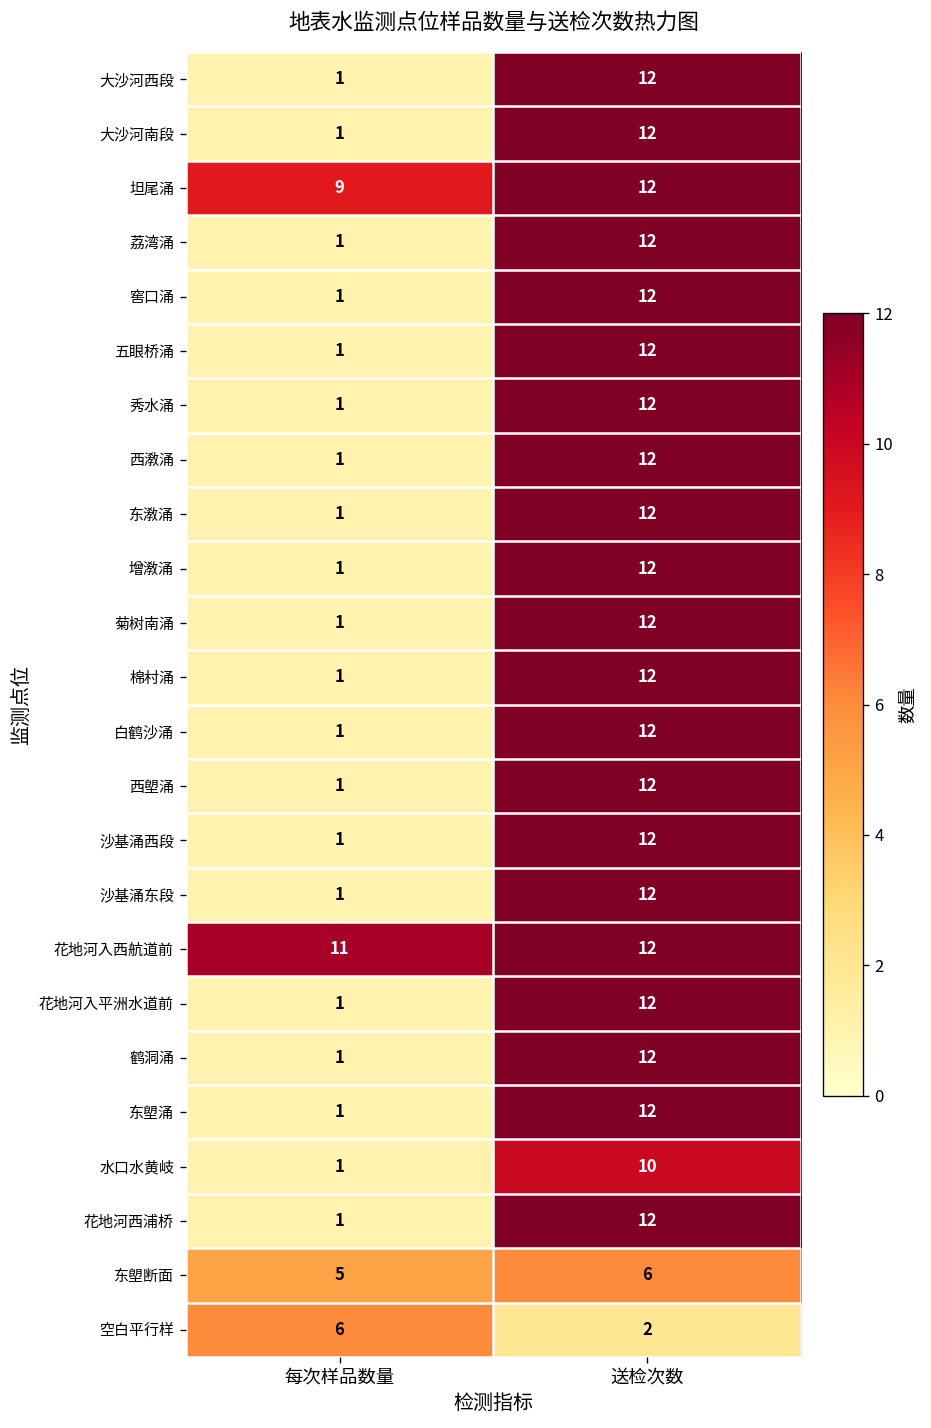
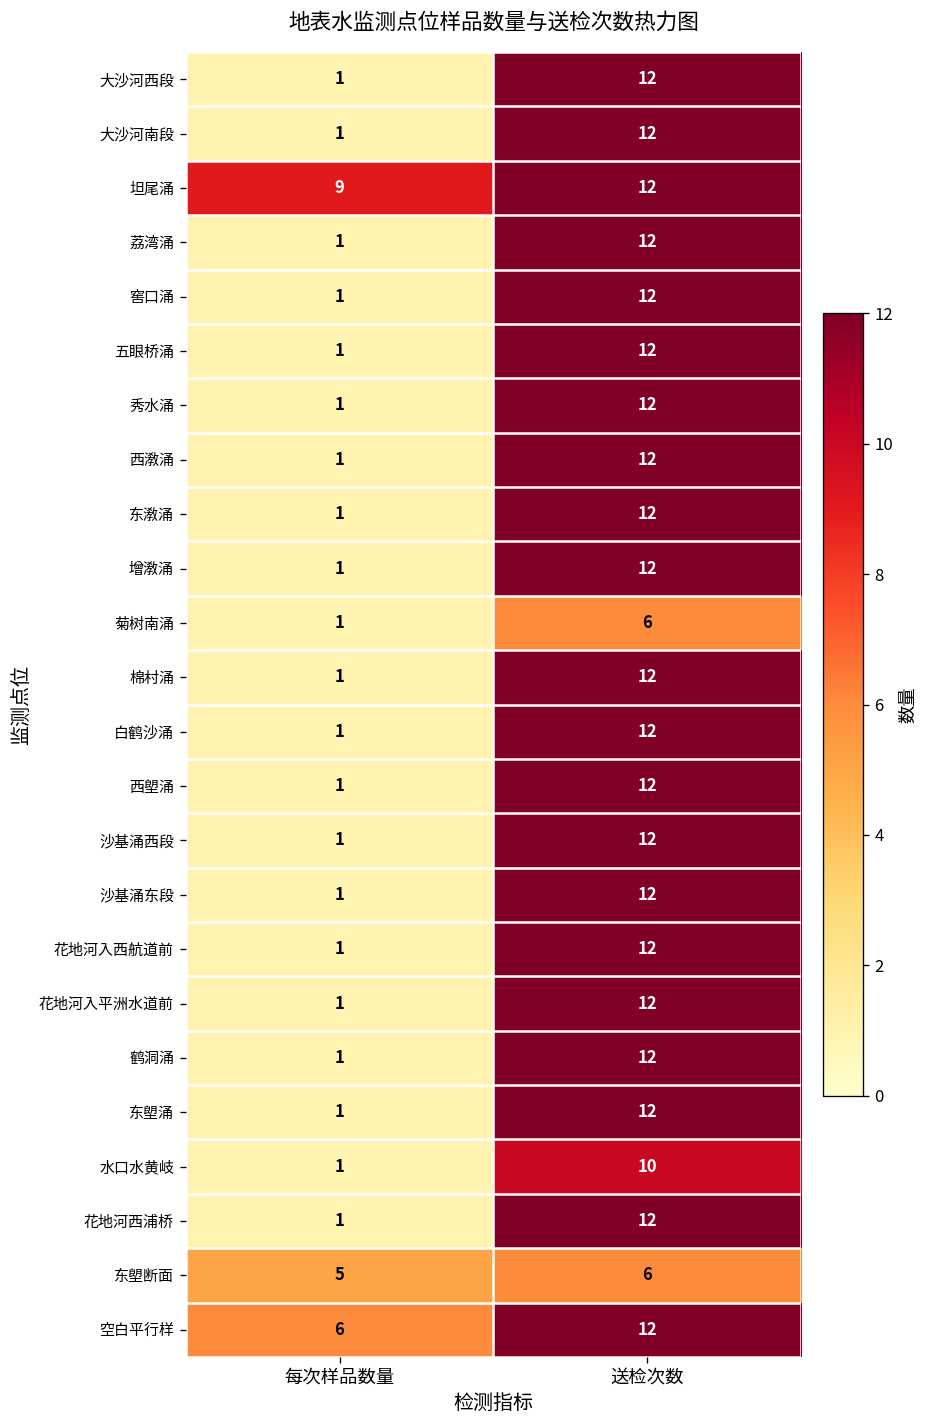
  {
    "大沙河西段": {
      "每次样品数量": 1,
      "送检次数": 12
    },
    "大沙河南段": {
      "每次样品数量": 1,
      "送检次数": 12
    },
    "坦尾涌": {
      "每次样品数量": 9,
      "送检次数": 12
    },
    "荔湾涌": {
      "每次样品数量": 1,
      "送检次数": 12
    },
    "窖口涌": {
      "每次样品数量": 1,
      "送检次数": 12
    },
    "五眼桥涌": {
      "每次样品数量": 1,
      "送检次数": 12
    },
    "秀水涌": {
      "每次样品数量": 1,
      "送检次数": 12
    },
    "西漖涌": {
      "每次样品数量": 1,
      "送检次数": 12
    },
    "东漖涌": {
      "每次样品数量": 1,
      "送检次数": 12
    },
    "增漖涌": {
      "每次样品数量": 1,
      "送检次数": 12
    },
    "菊树南涌": {
      "每次样品数量": 1,
-     "送检次数": 12
+     "送检次数": 6
    },
    "棉村涌": {
      "每次样品数量": 1,
      "送检次数": 12
    },
    "白鹤沙涌": {
      "每次样品数量": 1,
      "送检次数": 12
    },
    "西塱涌": {
      "每次样品数量": 1,
      "送检次数": 12
    },
    "沙基涌西段": {
      "每次样品数量": 1,
      "送检次数": 12
    },
    "沙基涌东段": {
      "每次样品数量": 1,
      "送检次数": 12
    },
    "花地河入西航道前": {
-     "每次样品数量": 11,
+     "每次样品数量": 1,
      "送检次数": 12
    },
    "花地河入平洲水道前": {
      "每次样品数量": 1,
      "送检次数": 12
    },
    "鹤洞涌": {
      "每次样品数量": 1,
      "送检次数": 12
    },
    "东塱涌": {
      "每次样品数量": 1,
      "送检次数": 12
    },
    "水口水黄岐": {
      "每次样品数量": 1,
      "送检次数": 10
    },
    "花地河西浦桥": {
      "每次样品数量": 1,
      "送检次数": 12
    },
    "东塱断面": {
      "每次样品数量": 5,
      "送检次数": 6
    },
    "空白平行样": {
      "每次样品数量": 6,
-     "送检次数": 2
+     "送检次数": 12
    }
  }
